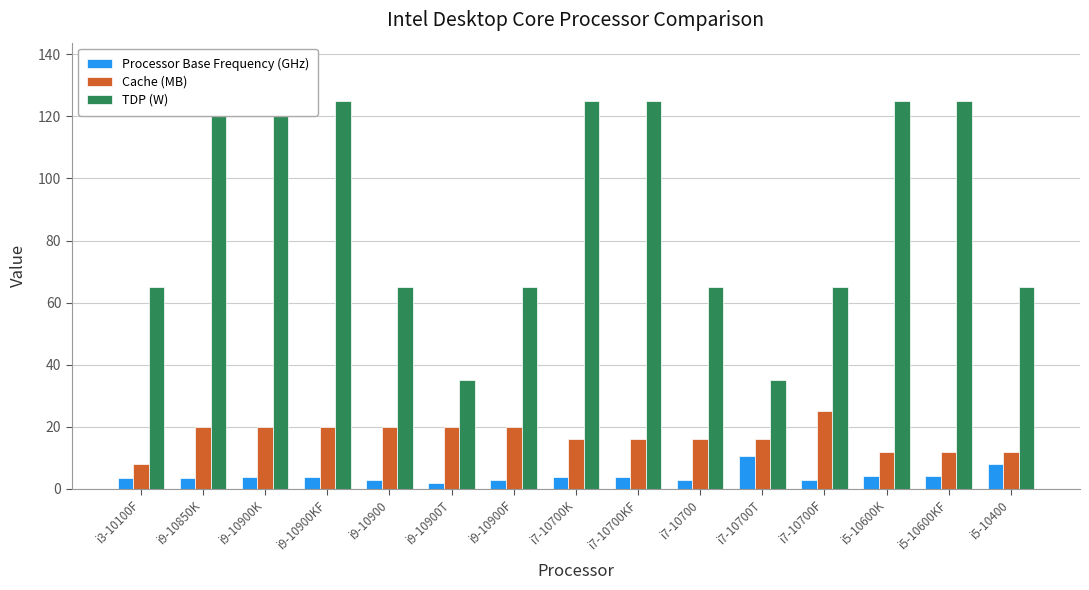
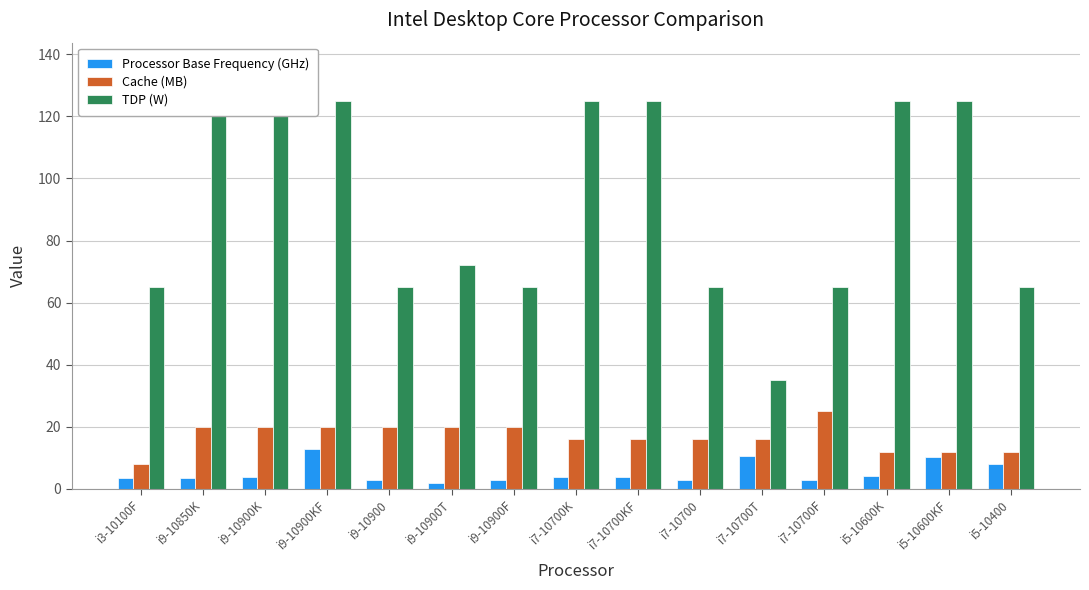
  {
    "Processor Base Frequency (GHz)": {
      "i3-10100F": 4,
      "i9-10850K": 4,
      "i9-10900K": 4,
-     "i9-10900KF": 4,
+     "i9-10900KF": 13,
      "i9-10900": 3,
      "i9-10900T": 2,
      "i9-10900F": 3,
      "i7-10700K": 4,
      "i7-10700KF": 4,
      "i7-10700": 3,
      "i7-10700T": 11,
      "i7-10700F": 3,
      "i5-10600K": 4,
-     "i5-10600KF": 4,
+     "i5-10600KF": 10,
      "i5-10400": 8
    },
    "Cache (MB)": {
      "i3-10100F": 8,
      "i9-10850K": 20,
      "i9-10900K": 20,
      "i9-10900KF": 20,
      "i9-10900": 20,
      "i9-10900T": 20,
      "i9-10900F": 20,
      "i7-10700K": 16,
      "i7-10700KF": 16,
      "i7-10700": 16,
      "i7-10700T": 16,
      "i7-10700F": 25,
      "i5-10600K": 12,
      "i5-10600KF": 12,
      "i5-10400": 12
    },
    "TDP (W)": {
      "i3-10100F": 65,
      "i9-10900KF": 125,
      "i9-10900": 65,
-     "i9-10900T": 35,
+     "i9-10900T": 72,
      "i9-10900F": 65,
      "i7-10700K": 125,
      "i7-10700KF": 125,
      "i7-10700": 65,
      "i7-10700T": 35,
      "i7-10700F": 65,
      "i5-10600K": 125,
      "i5-10600KF": 125,
      "i5-10400": 65
    }
  }
